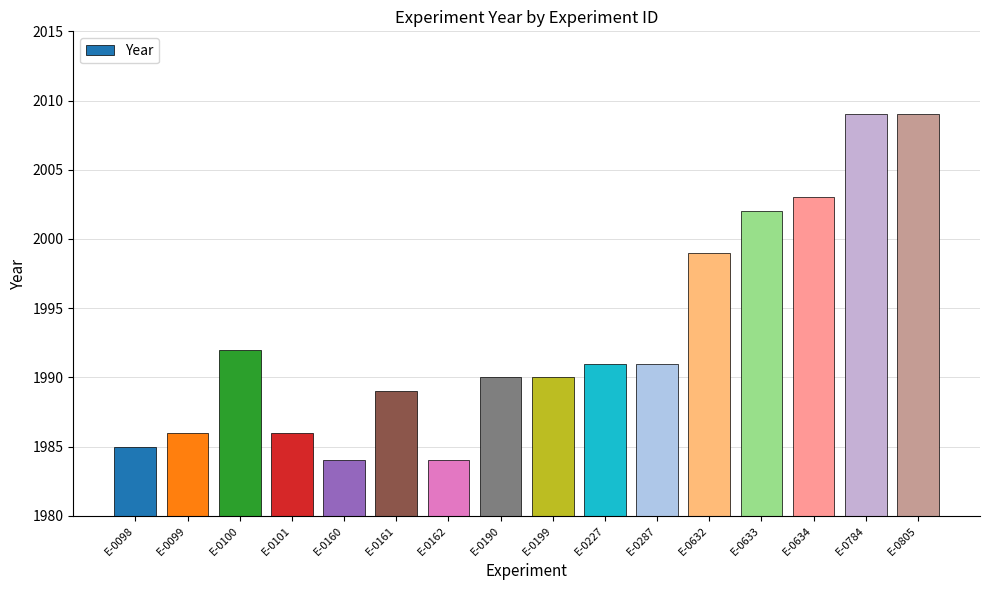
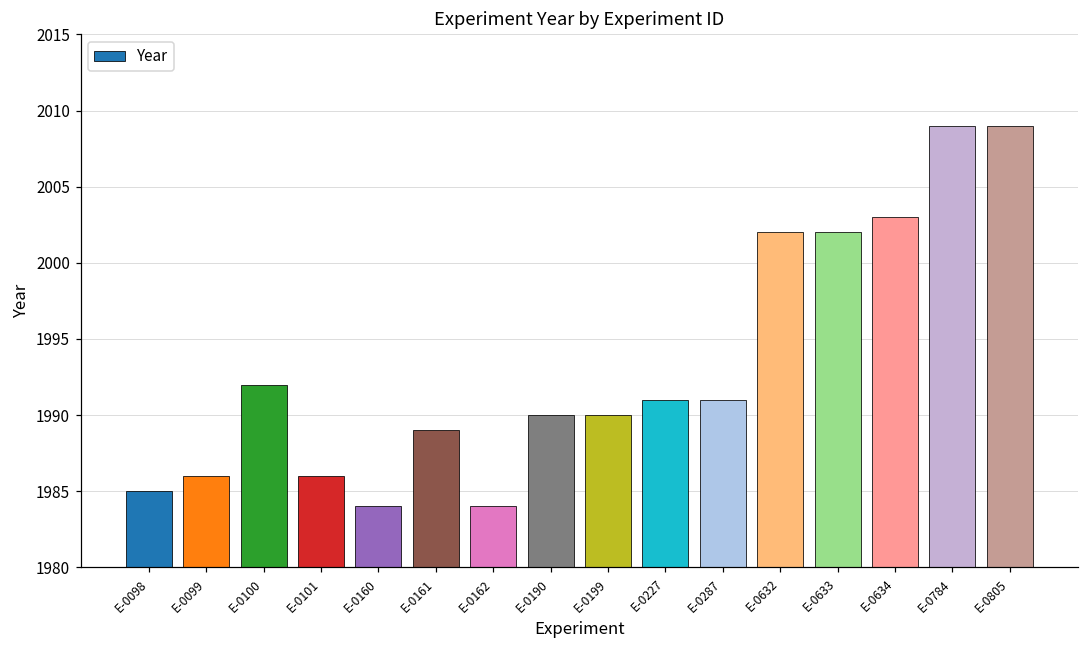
  {
    "E-0098": 1985,
    "E-0099": 1986,
    "E-0100": 1992,
    "E-0101": 1986,
    "E-0160": 1984,
    "E-0161": 1989,
    "E-0162": 1984,
    "E-0190": 1990,
    "E-0199": 1990,
    "E-0227": 1991,
    "E-0287": 1991,
-   "E-0632": 1999,
+   "E-0632": 2002,
    "E-0633": 2002,
    "E-0634": 2003,
    "E-0784": 2009,
    "E-0805": 2009
  }
